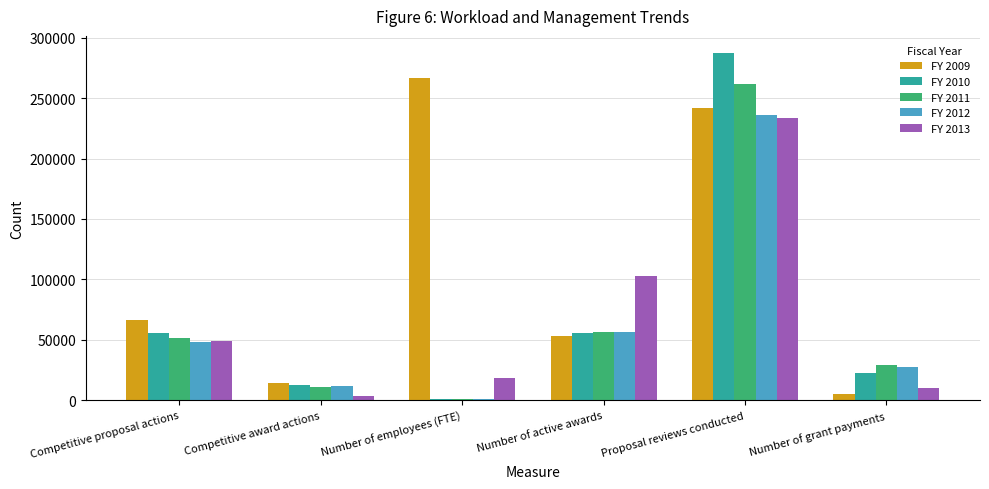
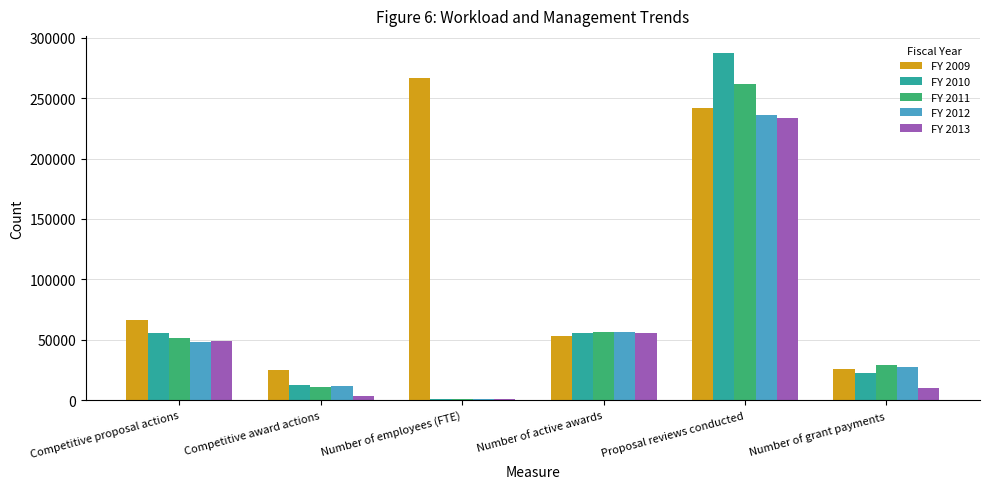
  {
    "FY 2009": {
      "Competitive proposal actions": 67000,
-     "Competitive award actions": 15000,
+     "Competitive award actions": 25000,
      "Number of employees (FTE)": 266000,
      "Number of active awards": 53000,
      "Proposal reviews conducted": 242000,
-     "Number of grant payments": 5000
+     "Number of grant payments": 26000
    },
    "FY 2013": {
      "Competitive proposal actions": 49000,
      "Competitive award actions": 4000,
-     "Number of employees (FTE)": 19000,
-     "Number of active awards": 103000,
+     "Number of employees (FTE)": 1000,
+     "Number of active awards": 56000,
      "Proposal reviews conducted": 233000,
      "Number of grant payments": 10000
    }
  }
